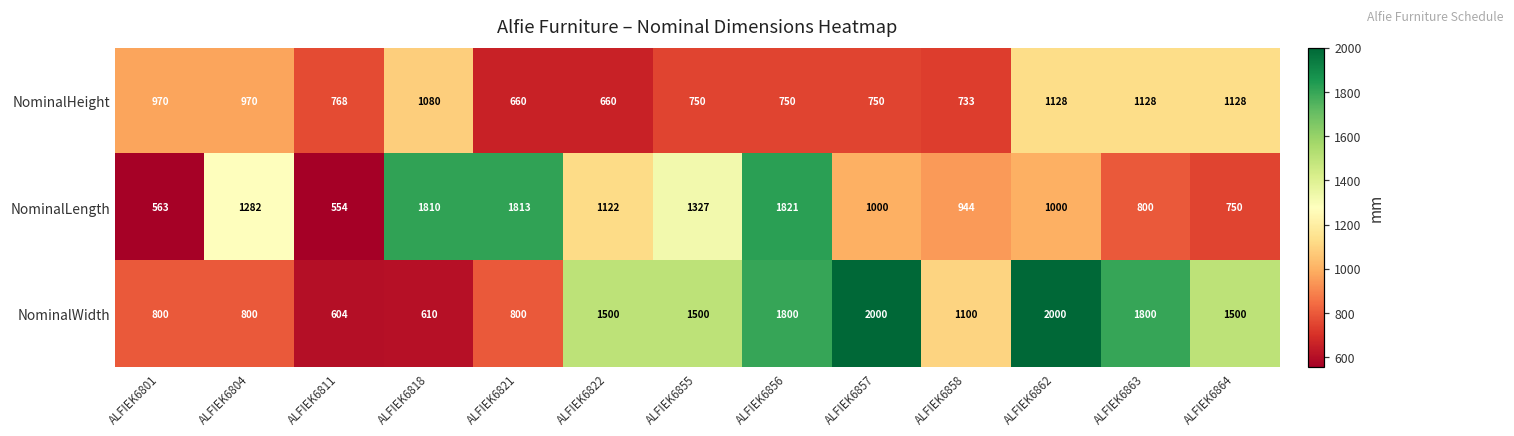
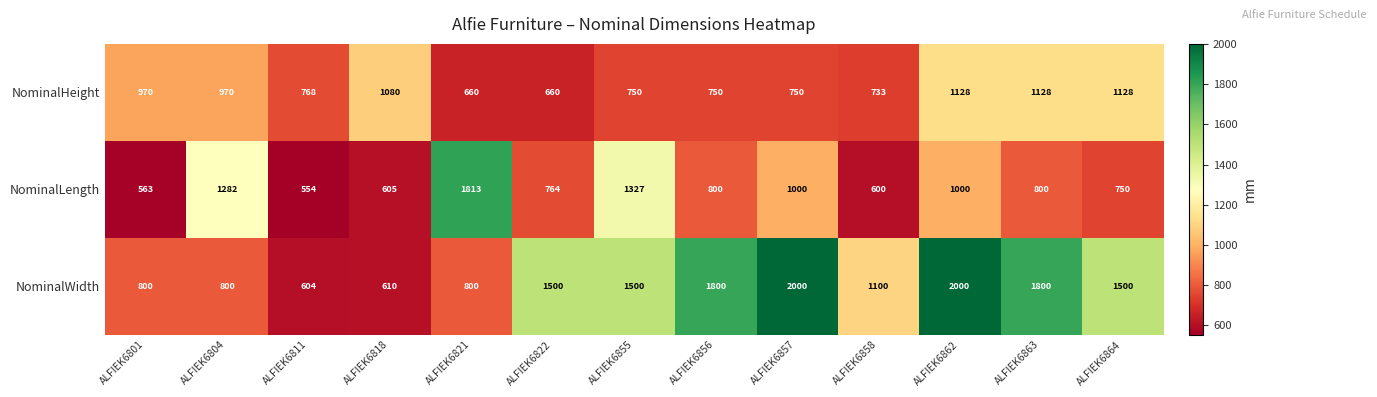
  {
    "NominalHeight": {
      "ALFIEK6801": 970,
      "ALFIEK6804": 970,
      "ALFIEK6811": 768,
      "ALFIEK6818": 1080,
      "ALFIEK6821": 660,
      "ALFIEK6822": 660,
      "ALFIEK6855": 750,
      "ALFIEK6856": 750,
      "ALFIEK6857": 750,
      "ALFIEK6858": 733,
      "ALFIEK6862": 1128,
      "ALFIEK6863": 1128,
      "ALFIEK6864": 1128
    },
    "NominalLength": {
      "ALFIEK6801": 563,
      "ALFIEK6804": 1282,
      "ALFIEK6811": 554,
-     "ALFIEK6818": 1810,
+     "ALFIEK6818": 605,
      "ALFIEK6821": 1813,
-     "ALFIEK6822": 1122,
+     "ALFIEK6822": 764,
      "ALFIEK6855": 1327,
-     "ALFIEK6856": 1821,
+     "ALFIEK6856": 800,
      "ALFIEK6857": 1000,
-     "ALFIEK6858": 944,
+     "ALFIEK6858": 600,
      "ALFIEK6862": 1000,
      "ALFIEK6863": 800,
      "ALFIEK6864": 750
    },
    "NominalWidth": {
      "ALFIEK6801": 800,
      "ALFIEK6804": 800,
      "ALFIEK6811": 604,
      "ALFIEK6818": 610,
      "ALFIEK6821": 800,
      "ALFIEK6822": 1500,
      "ALFIEK6855": 1500,
      "ALFIEK6856": 1800,
      "ALFIEK6857": 2000,
      "ALFIEK6858": 1100,
      "ALFIEK6862": 2000,
      "ALFIEK6863": 1800,
      "ALFIEK6864": 1500
    }
  }
